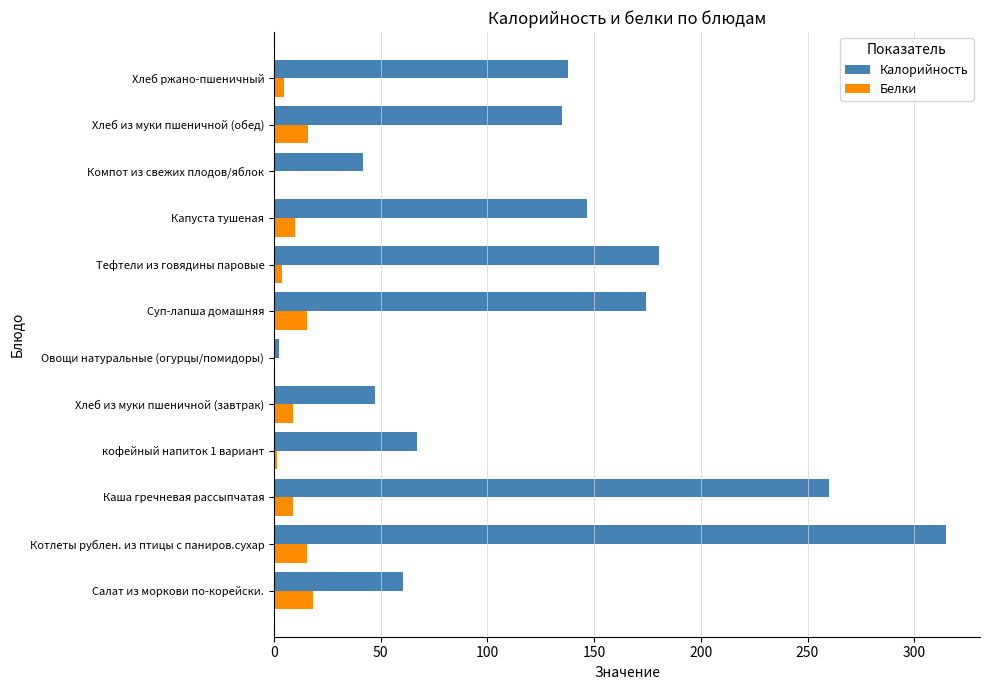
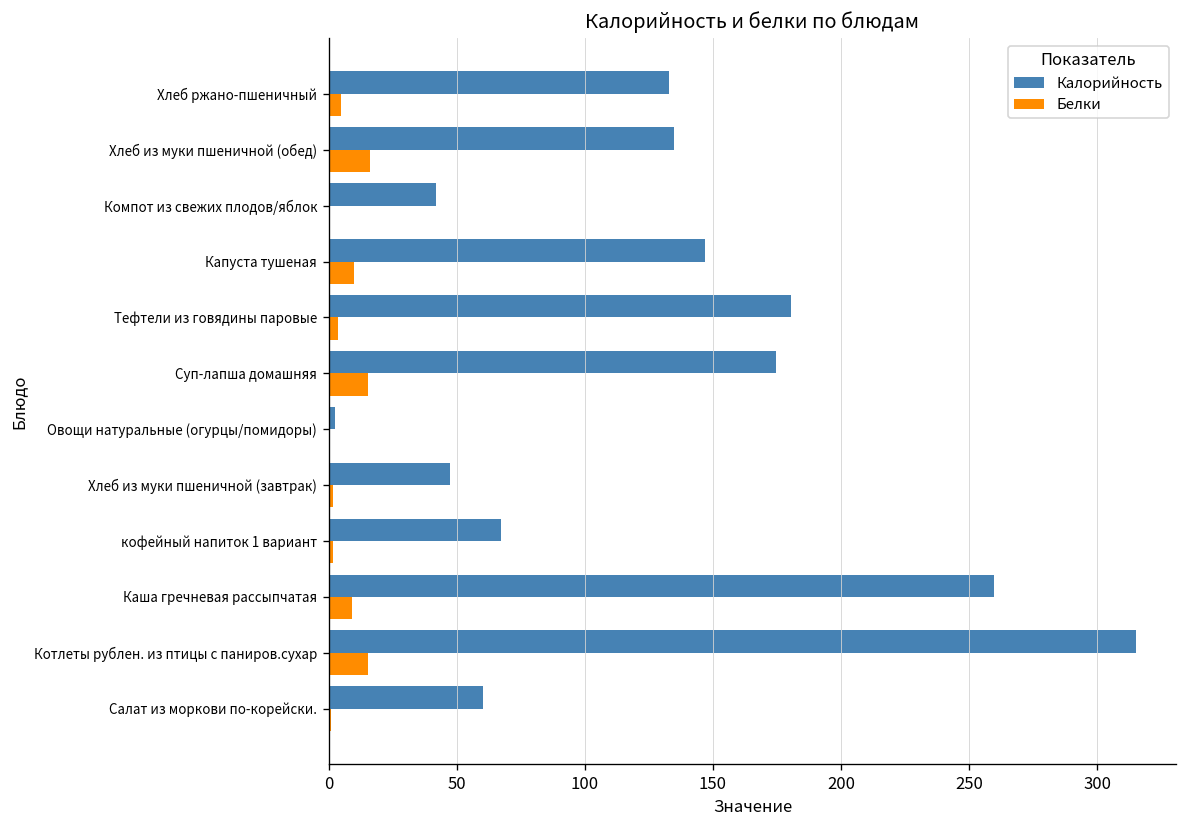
  {
    "Калорийность": {
-     "Хлеб ржано-пшеничный": 138,
+     "Хлеб ржано-пшеничный": 133,
      "Хлеб из муки пшеничной (обед)": 135,
      "Компот из свежих плодов/яблок": 42,
      "Капуста тушеная": 147,
      "Тефтели из говядины паровые": 181,
      "Суп-лапша домашняя": 174,
      "Овощи натуральные (огурцы/помидоры)": 2,
      "Хлеб из муки пшеничной (завтрак)": 47,
      "кофейный напиток 1 вариант": 67,
      "Каша гречневая рассыпчатая": 260,
      "Котлеты рублен. из птицы с паниров.сухар": 315,
      "Салат из моркови по-корейски.": 60
    },
    "Белки": {
      "Хлеб ржано-пшеничный": 5,
      "Хлеб из муки пшеничной (обед)": 16,
      "Капуста тушеная": 10,
      "Тефтели из говядины паровые": 4,
      "Суп-лапша домашняя": 15,
-     "Хлеб из муки пшеничной (завтрак)": 9,
+     "Хлеб из муки пшеничной (завтрак)": 2,
      "кофейный напиток 1 вариант": 1,
      "Каша гречневая рассыпчатая": 9,
      "Котлеты рублен. из птицы с паниров.сухар": 15,
-     "Салат из моркови по-корейски.": 18
+     "Салат из моркови по-корейски.": 1
    }
  }
